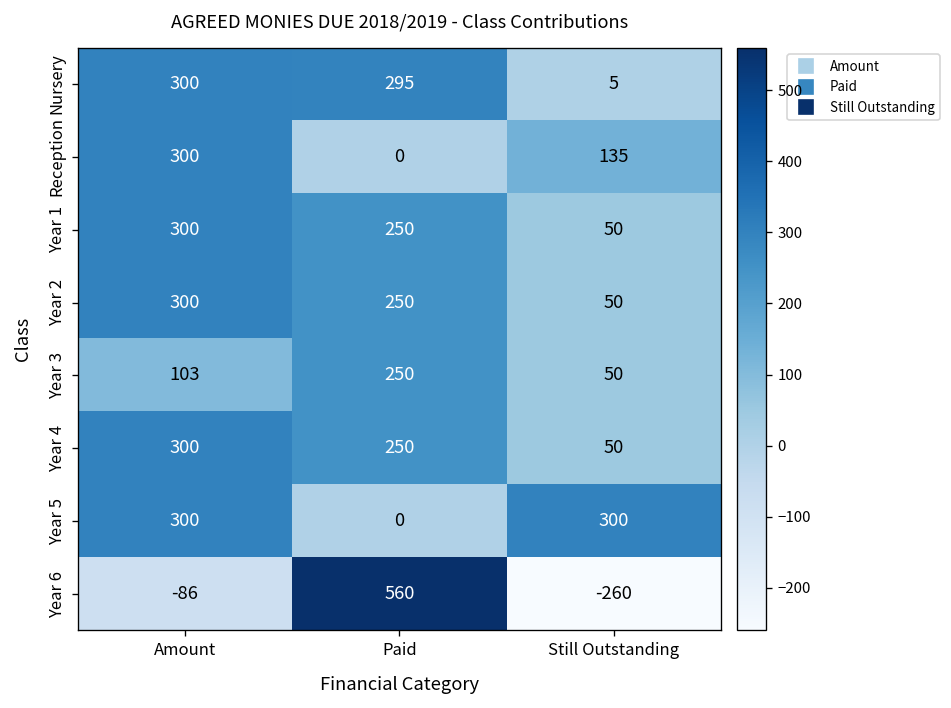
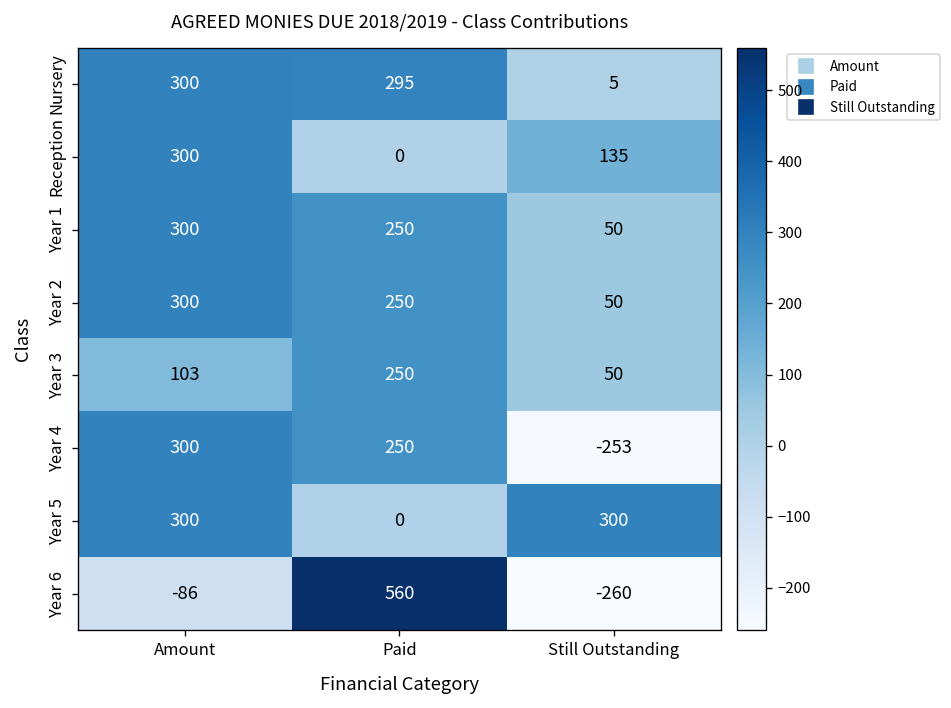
  {
    "Nursery": {
      "Amount": 300,
      "Paid": 295,
      "Still Outstanding": 5
    },
    "Reception": {
      "Amount": 300,
      "Paid": 0,
      "Still Outstanding": 135
    },
    "Year 1": {
      "Amount": 300,
      "Paid": 250,
      "Still Outstanding": 50
    },
    "Year 2": {
      "Amount": 300,
      "Paid": 250,
      "Still Outstanding": 50
    },
    "Year 3": {
      "Amount": 103,
      "Paid": 250,
      "Still Outstanding": 50
    },
    "Year 4": {
      "Amount": 300,
      "Paid": 250,
-     "Still Outstanding": 50
+     "Still Outstanding": -253
    },
    "Year 5": {
      "Amount": 300,
      "Paid": 0,
      "Still Outstanding": 300
    },
    "Year 6": {
      "Amount": -86,
      "Paid": 560,
      "Still Outstanding": -260
    }
  }
